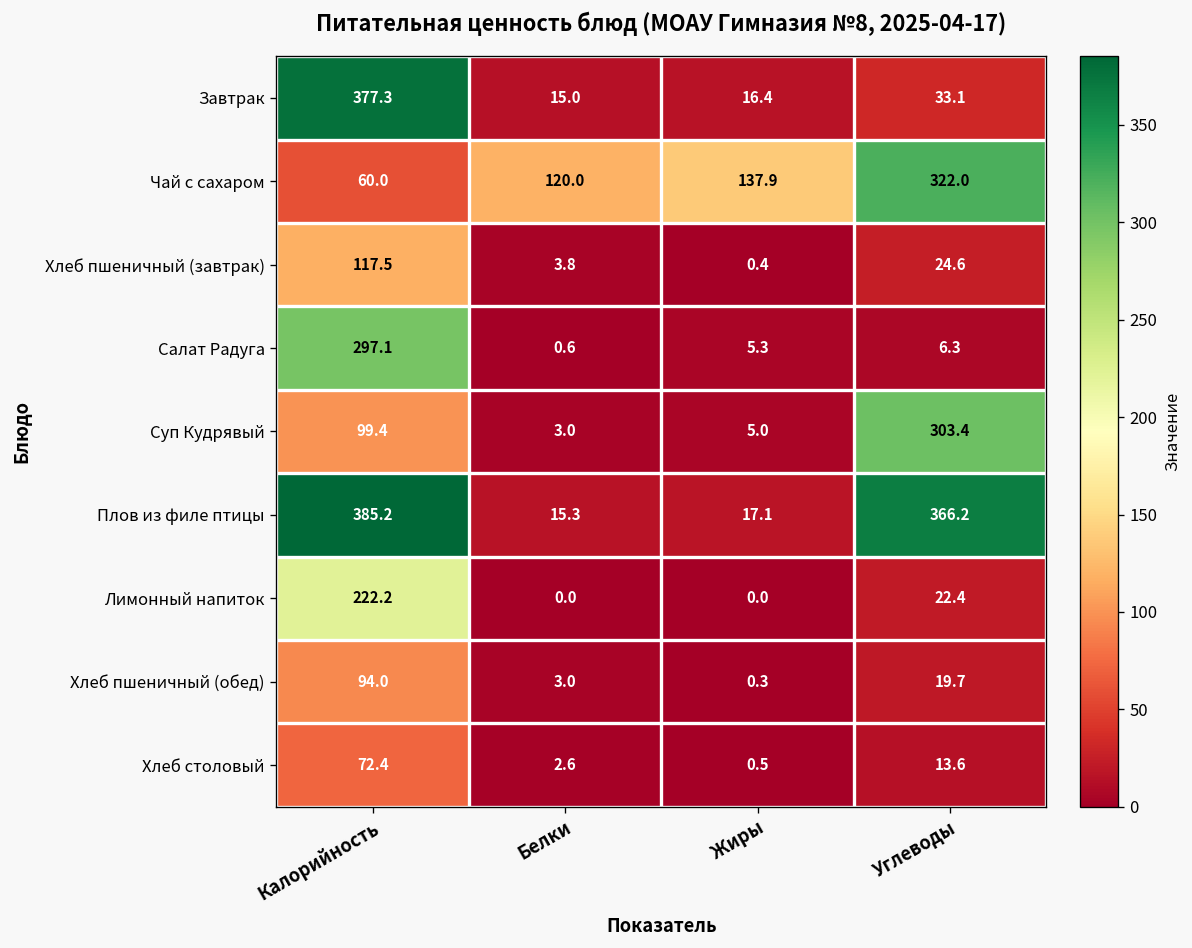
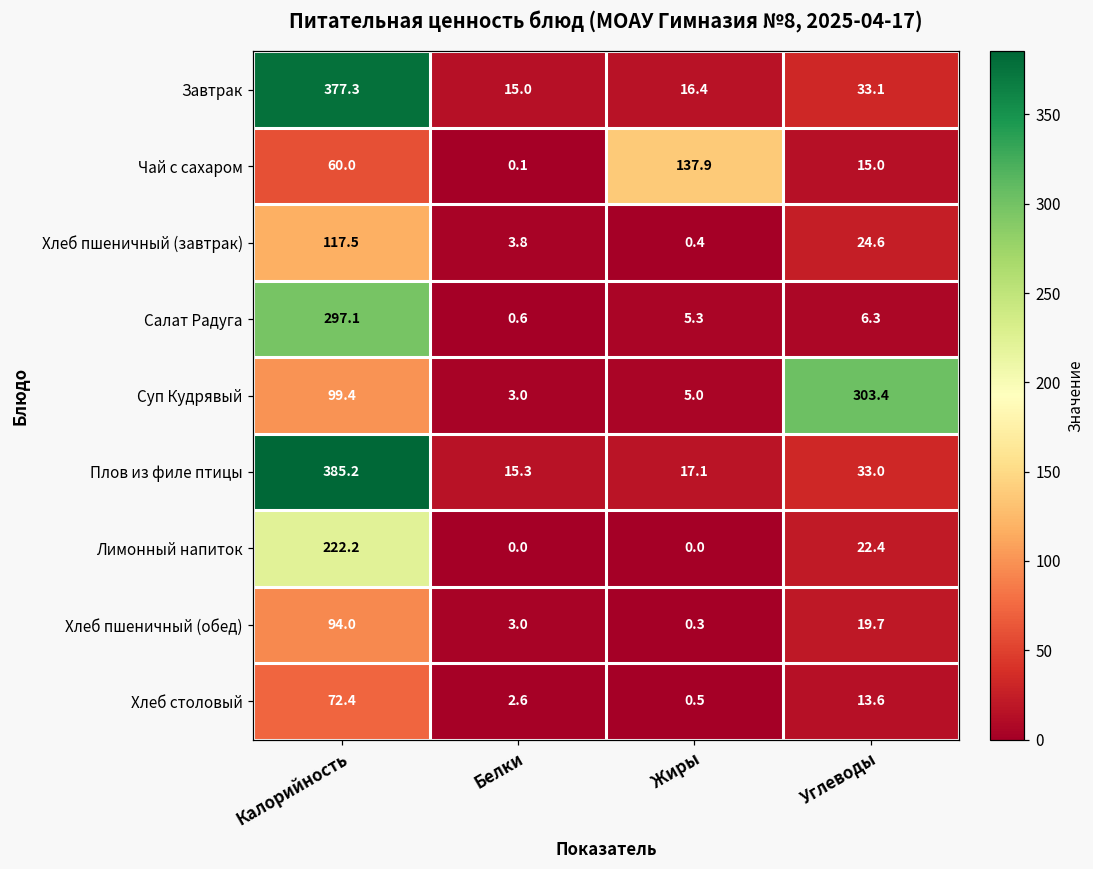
  {
    "Завтрак": {
      "Калорийность": 377.3,
      "Белки": 15.0,
      "Жиры": 16.4,
      "Углеводы": 33.1
    },
    "Чай с сахаром": {
      "Калорийность": 60.0,
-     "Белки": 120.0,
+     "Белки": 0.1,
      "Жиры": 137.9,
-     "Углеводы": 322.0
+     "Углеводы": 15.0
    },
    "Хлеб пшеничный (завтрак)": {
      "Калорийность": 117.5,
      "Белки": 3.8,
      "Жиры": 0.4,
      "Углеводы": 24.6
    },
    "Салат Радуга": {
      "Калорийность": 297.1,
      "Белки": 0.6,
      "Жиры": 5.3,
      "Углеводы": 6.3
    },
    "Суп Кудрявый": {
      "Калорийность": 99.4,
      "Белки": 3.0,
      "Жиры": 5.0,
      "Углеводы": 303.4
    },
    "Плов из филе птицы": {
      "Калорийность": 385.2,
      "Белки": 15.3,
      "Жиры": 17.1,
-     "Углеводы": 366.2
+     "Углеводы": 33.0
    },
    "Лимонный напиток": {
      "Калорийность": 222.2,
      "Белки": 0.0,
      "Жиры": 0.0,
      "Углеводы": 22.4
    },
    "Хлеб пшеничный (обед)": {
      "Калорийность": 94.0,
      "Белки": 3.0,
      "Жиры": 0.3,
      "Углеводы": 19.7
    },
    "Хлеб столовый": {
      "Калорийность": 72.4,
      "Белки": 2.6,
      "Жиры": 0.5,
      "Углеводы": 13.6
    }
  }
